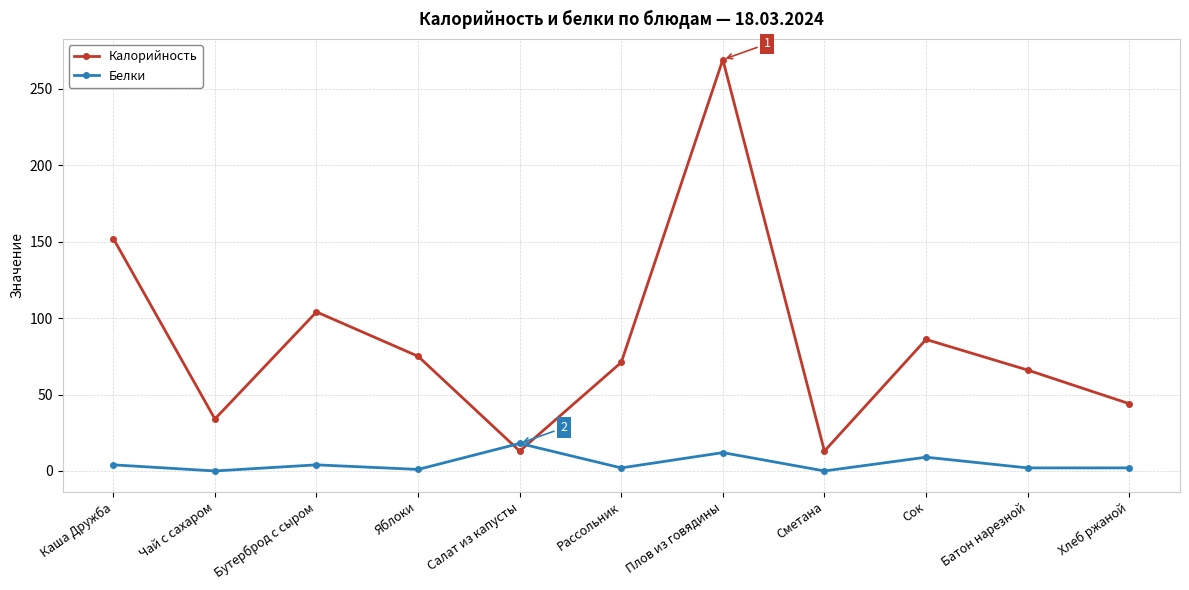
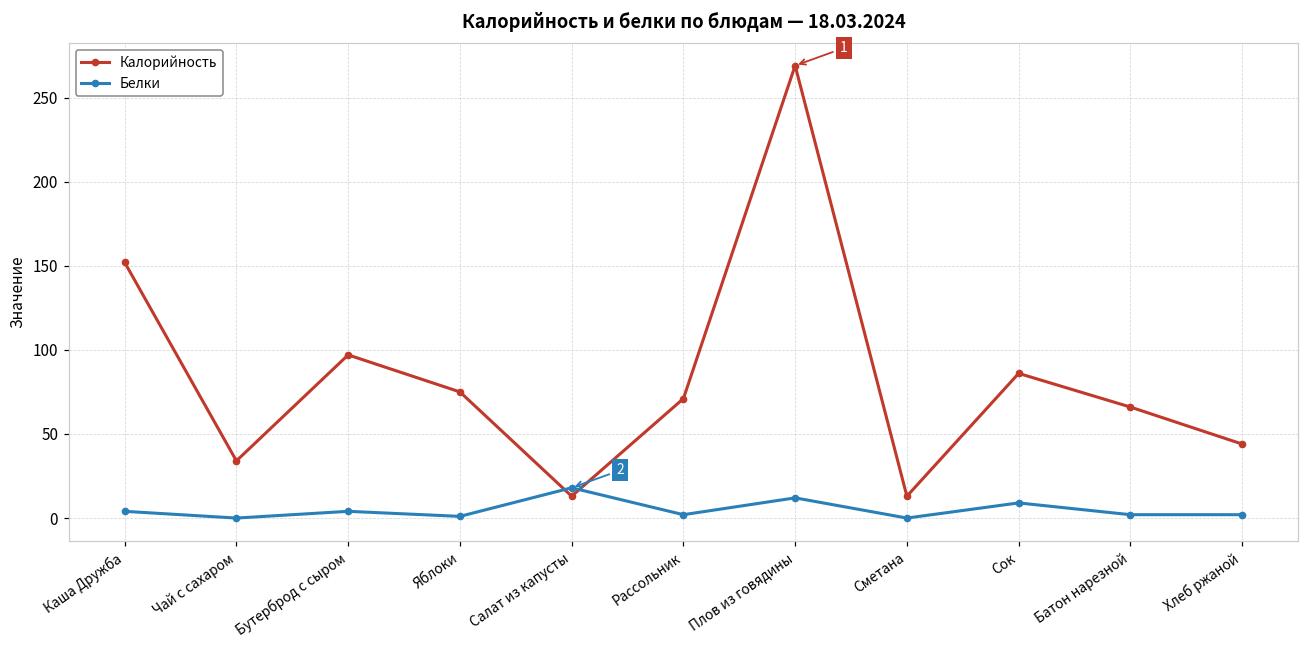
  {
    "Калорийность": {
      "Каша Дружба": 152,
      "Чай с сахаром": 34,
-     "Бутерброд с сыром": 104,
+     "Бутерброд с сыром": 97,
      "Яблоки": 75,
      "Салат из капусты": 13,
      "Рассольник": 71,
      "Плов из говядины": 269,
      "Сметана": 13,
      "Сок": 86,
      "Батон нарезной": 66,
      "Хлеб ржаной": 44
    },
    "Белки": {
      "Каша Дружба": 4,
      "Чай с сахаром": 0,
      "Бутерброд с сыром": 4,
      "Яблоки": 1,
      "Салат из капусты": 18,
      "Рассольник": 2,
      "Плов из говядины": 12,
      "Сметана": 0,
      "Сок": 9,
      "Батон нарезной": 2,
      "Хлеб ржаной": 2
    }
  }
